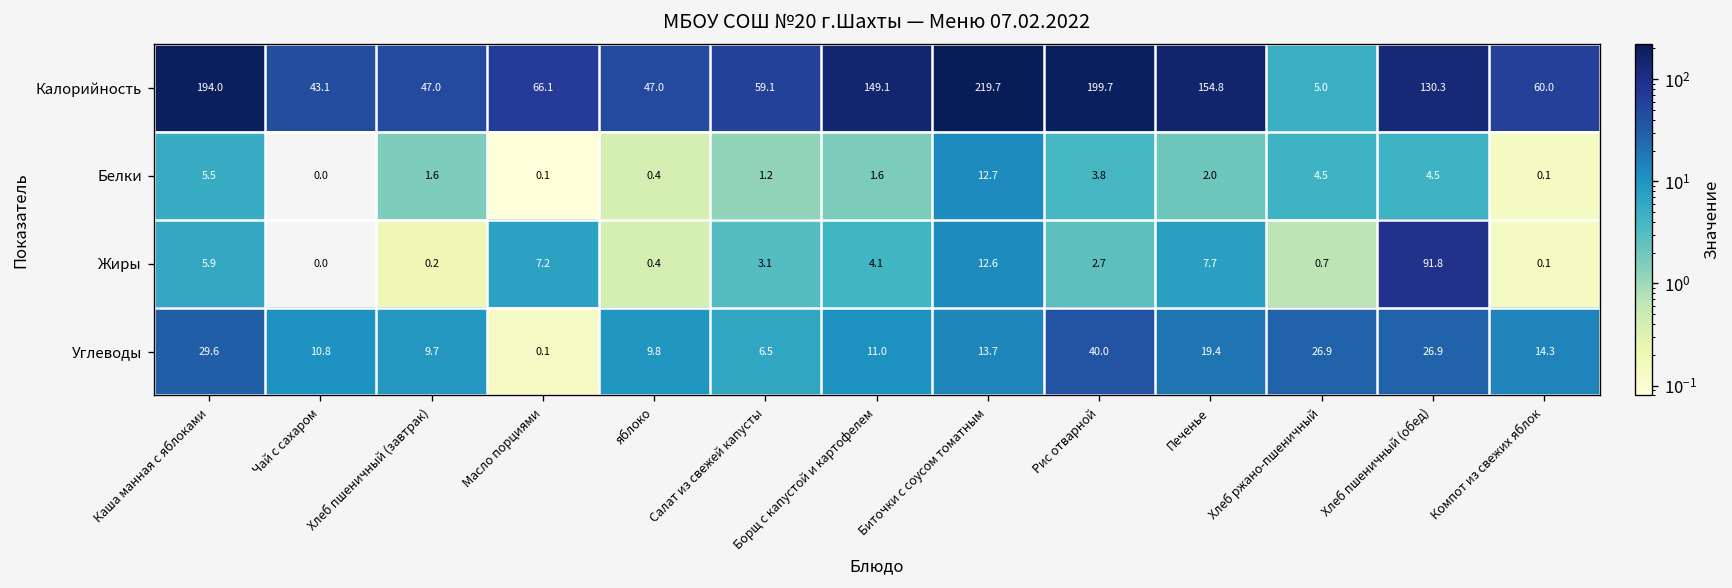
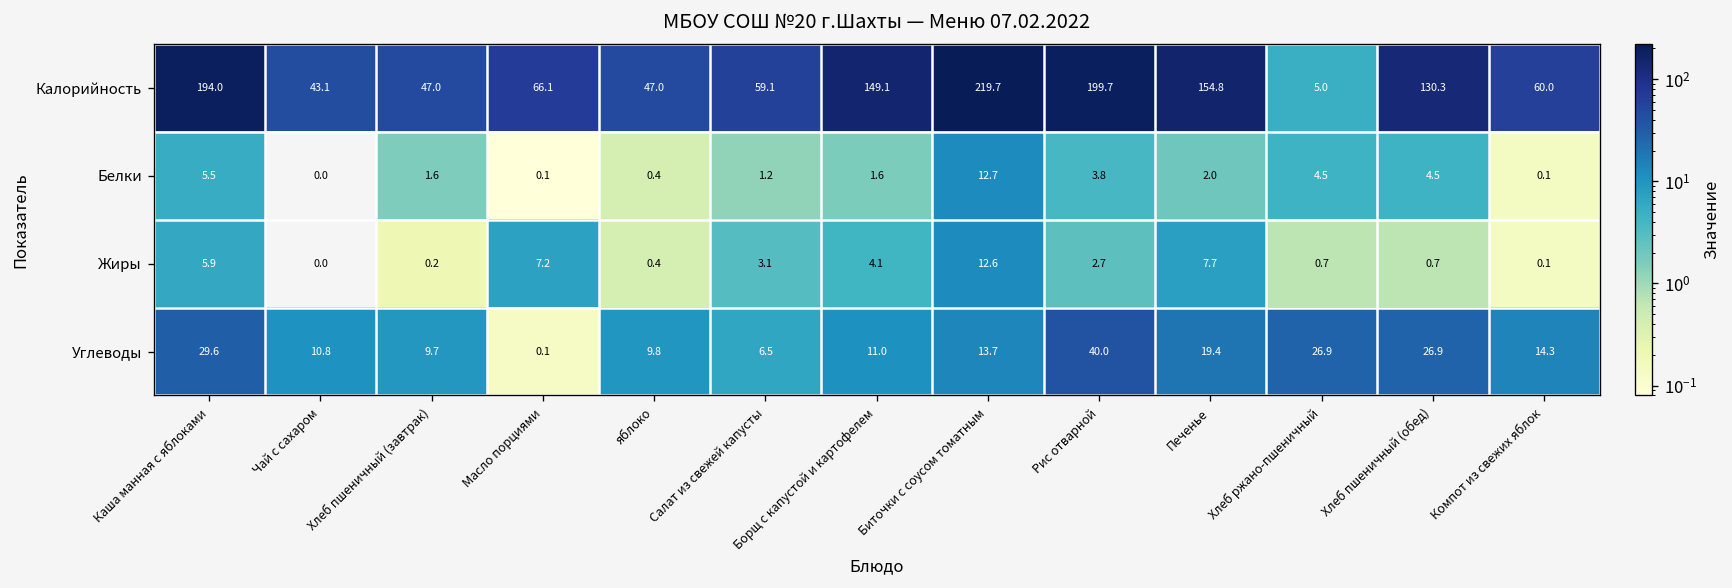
  {
    "Калорийность": {
      "Каша манная с яблоками": 194.0,
      "Чай с сахаром": 43.1,
      "Хлеб пшеничный (завтрак)": 47.0,
      "Масло порциями": 66.1,
      "яблоко": 47.0,
      "Салат из свежей капусты": 59.1,
      "Борщ с капустой и картофелем": 149.1,
      "Биточки с соусом томатным": 219.7,
      "Рис отварной": 199.7,
      "Печенье": 154.8,
      "Хлеб ржано-пшеничный": 5.0,
      "Хлеб пшеничный (обед)": 130.3,
      "Компот из свежих яблок": 60.0
    },
    "Белки": {
      "Каша манная с яблоками": 5.5,
      "Чай с сахаром": 0.0,
      "Хлеб пшеничный (завтрак)": 1.6,
      "Масло порциями": 0.1,
      "яблоко": 0.4,
      "Салат из свежей капусты": 1.2,
      "Борщ с капустой и картофелем": 1.6,
      "Биточки с соусом томатным": 12.7,
      "Рис отварной": 3.8,
      "Печенье": 2.0,
      "Хлеб ржано-пшеничный": 4.5,
      "Хлеб пшеничный (обед)": 4.5,
      "Компот из свежих яблок": 0.1
    },
    "Жиры": {
      "Каша манная с яблоками": 5.9,
      "Чай с сахаром": 0.0,
      "Хлеб пшеничный (завтрак)": 0.2,
      "Масло порциями": 7.2,
      "яблоко": 0.4,
      "Салат из свежей капусты": 3.1,
      "Борщ с капустой и картофелем": 4.1,
      "Биточки с соусом томатным": 12.6,
      "Рис отварной": 2.7,
      "Печенье": 7.7,
      "Хлеб ржано-пшеничный": 0.7,
-     "Хлеб пшеничный (обед)": 91.8,
+     "Хлеб пшеничный (обед)": 0.7,
      "Компот из свежих яблок": 0.1
    },
    "Углеводы": {
      "Каша манная с яблоками": 29.6,
      "Чай с сахаром": 10.8,
      "Хлеб пшеничный (завтрак)": 9.7,
      "Масло порциями": 0.1,
      "яблоко": 9.8,
      "Салат из свежей капусты": 6.5,
      "Борщ с капустой и картофелем": 11.0,
      "Биточки с соусом томатным": 13.7,
      "Рис отварной": 40.0,
      "Печенье": 19.4,
      "Хлеб ржано-пшеничный": 26.9,
      "Хлеб пшеничный (обед)": 26.9,
      "Компот из свежих яблок": 14.3
    }
  }
